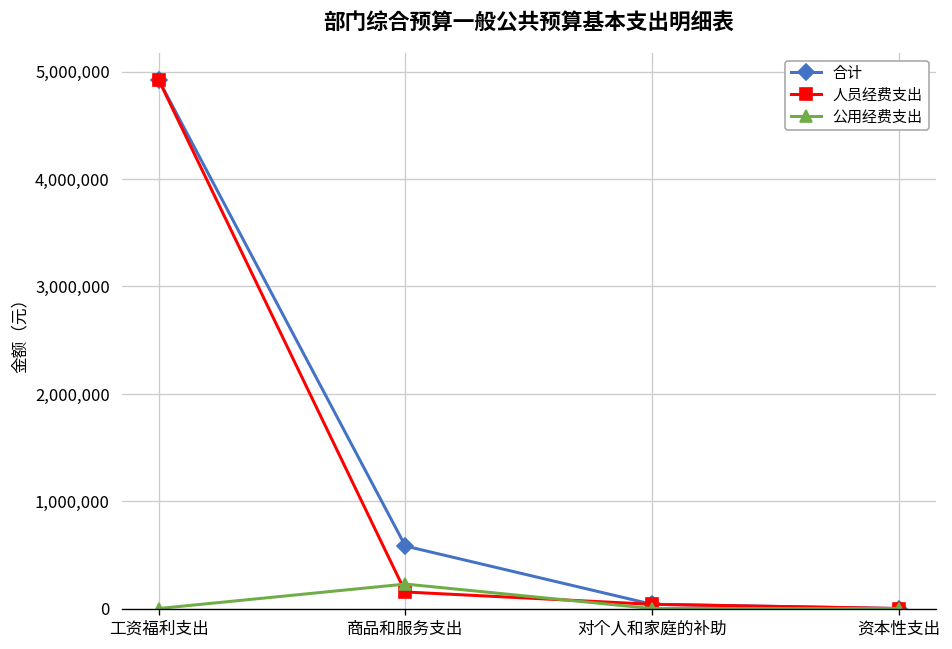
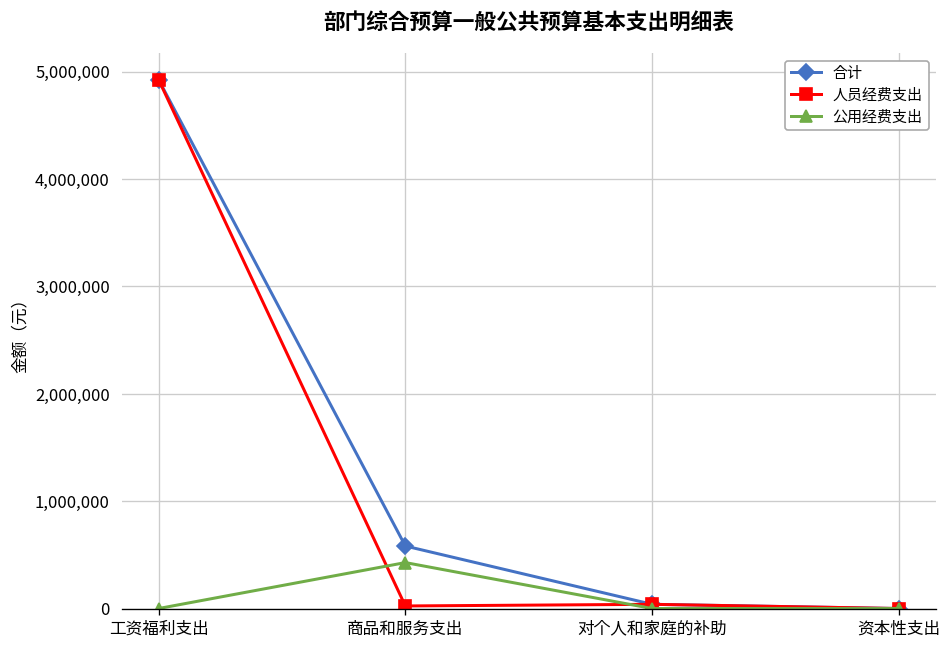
  {
    "合计": {
      "商品和服务支出": "600,000"
    },
    "人员经费支出": {
-     "商品和服务支出": "200,000"
+     "商品和服务支出": "0"
    },
    "公用经费支出": {
      "工资福利支出": "0",
-     "商品和服务支出": "200,000",
+     "商品和服务支出": "400,000",
      "对个人和家庭的补助": "0"
    }
  }
